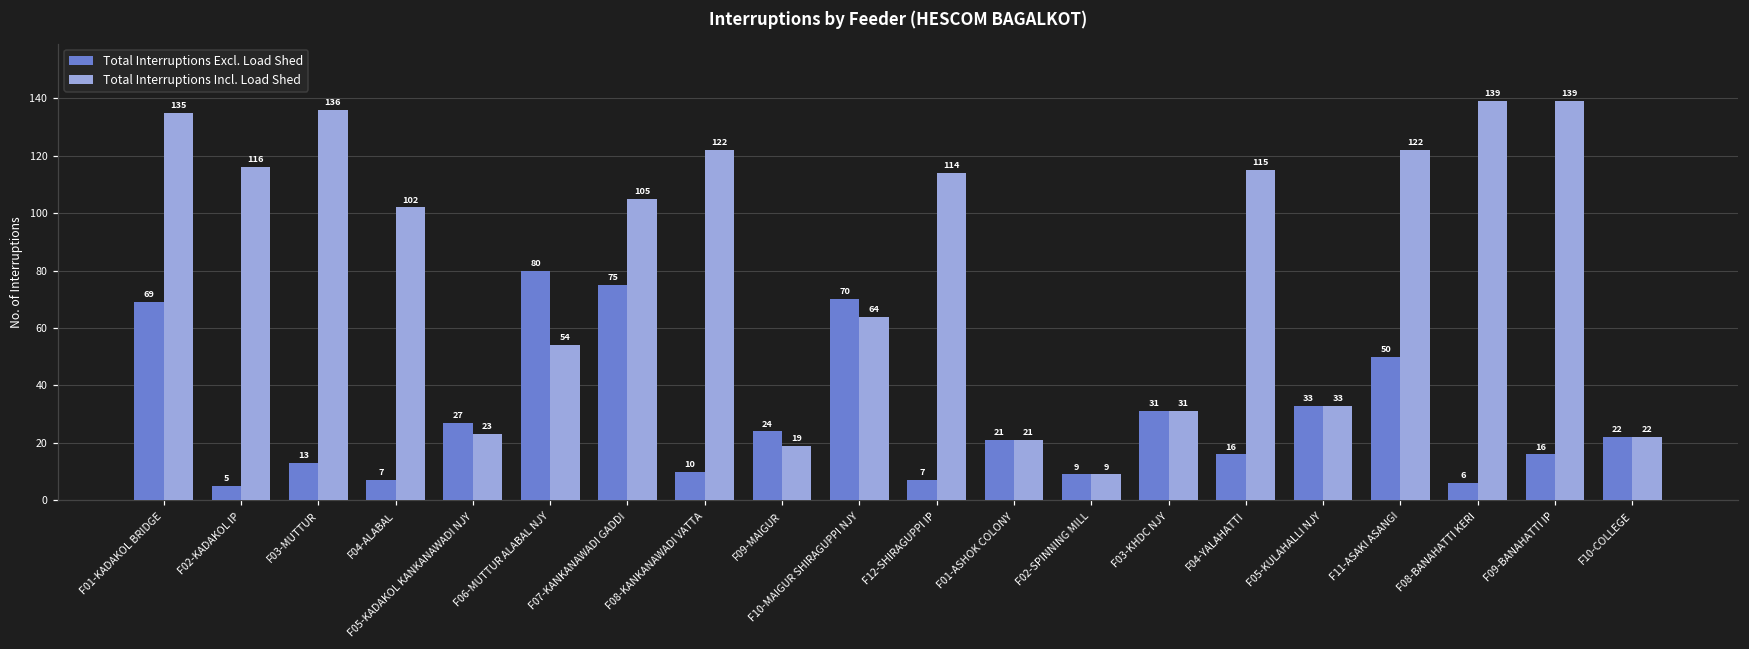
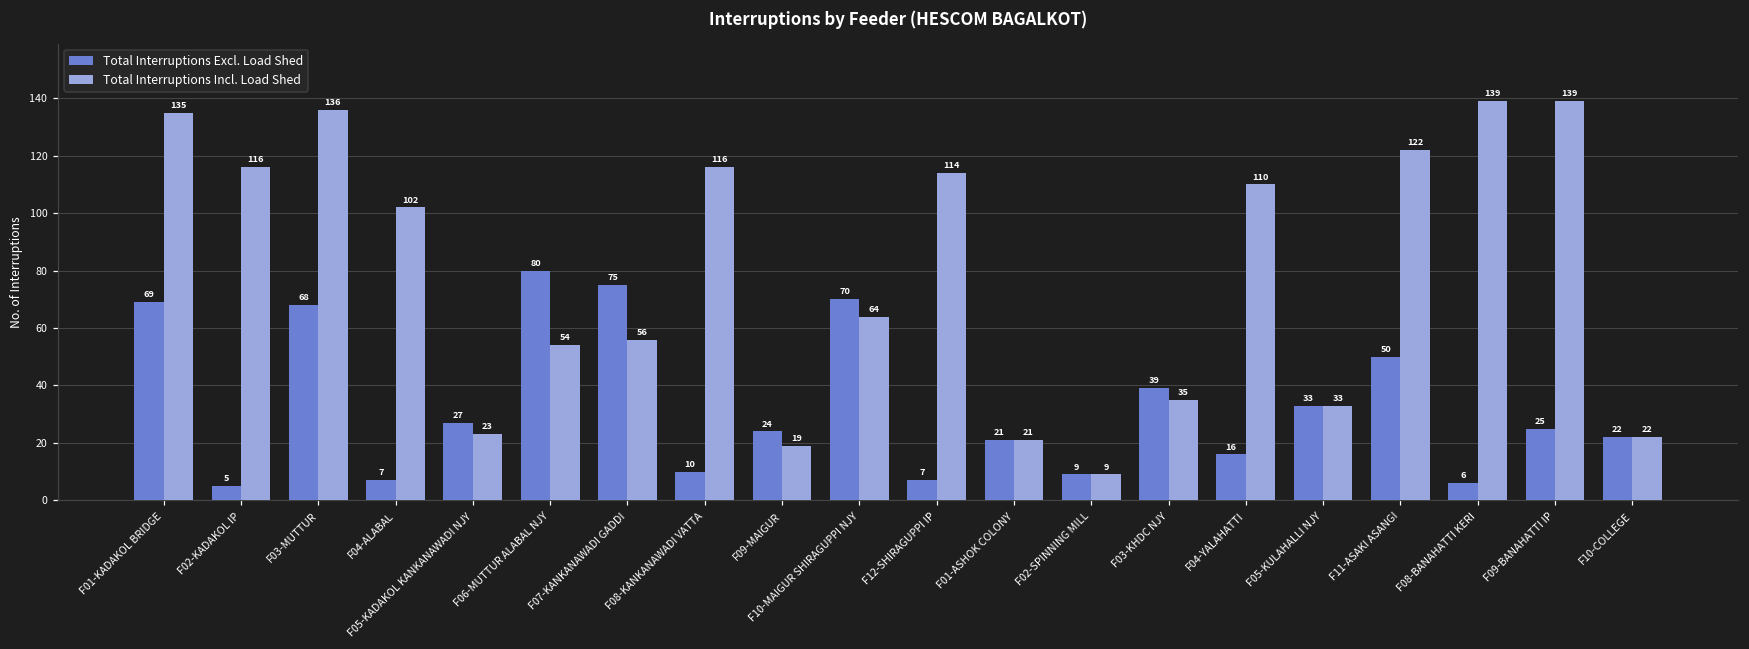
  {
    "Total Interruptions Excl. Load Shed": {
      "F01-KADAKOL BRIDGE": 69,
      "F02-KADAKOL IP": 5,
-     "F03-MUTTUR": 13,
+     "F03-MUTTUR": 68,
      "F04-ALABAL": 7,
      "F05-KADAKOL KANKANAWADI NJY": 27,
      "F06-MUTTUR ALABAL NJY": 80,
      "F07-KANKANAWADI GADDI": 75,
      "F08-KANKANAWADI VATTA": 10,
      "F09-MAIGUR": 24,
      "F10-MAIGUR SHIRAGUPPI NJY": 70,
      "F12-SHIRAGUPPI IP": 7,
      "F01-ASHOK COLONY": 21,
      "F02-SPINNING MILL": 9,
-     "F03-KHDC NJY": 31,
+     "F03-KHDC NJY": 39,
      "F04-YALAHATTI": 16,
      "F05-KULAHALLI NJY": 33,
      "F11-ASAKI ASANGI": 50,
      "F08-BANAHATTI KERI": 6,
-     "F09-BANAHATTI IP": 16,
+     "F09-BANAHATTI IP": 25,
      "F10-COLLEGE": 22
    },
    "Total Interruptions Incl. Load Shed": {
      "F01-KADAKOL BRIDGE": 135,
      "F02-KADAKOL IP": 116,
      "F03-MUTTUR": 136,
      "F04-ALABAL": 102,
      "F05-KADAKOL KANKANAWADI NJY": 23,
      "F06-MUTTUR ALABAL NJY": 54,
-     "F07-KANKANAWADI GADDI": 105,
-     "F08-KANKANAWADI VATTA": 122,
+     "F07-KANKANAWADI GADDI": 56,
+     "F08-KANKANAWADI VATTA": 116,
      "F09-MAIGUR": 19,
      "F10-MAIGUR SHIRAGUPPI NJY": 64,
      "F12-SHIRAGUPPI IP": 114,
      "F01-ASHOK COLONY": 21,
      "F02-SPINNING MILL": 9,
-     "F03-KHDC NJY": 31,
-     "F04-YALAHATTI": 115,
+     "F03-KHDC NJY": 35,
+     "F04-YALAHATTI": 110,
      "F05-KULAHALLI NJY": 33,
      "F11-ASAKI ASANGI": 122,
      "F08-BANAHATTI KERI": 139,
      "F09-BANAHATTI IP": 139,
      "F10-COLLEGE": 22
    }
  }
